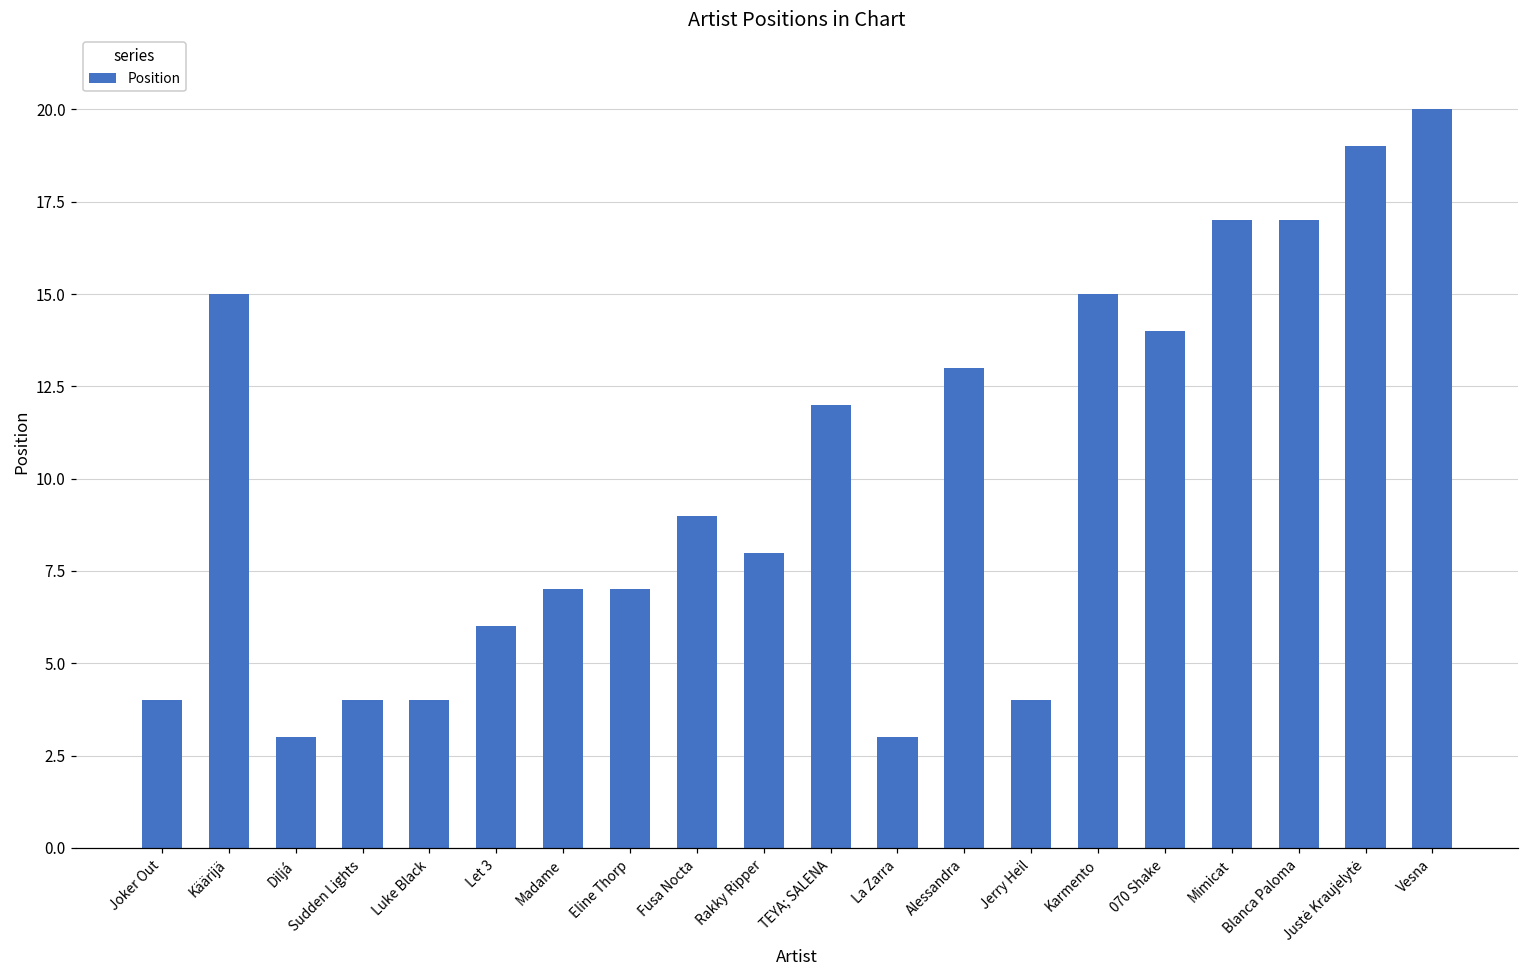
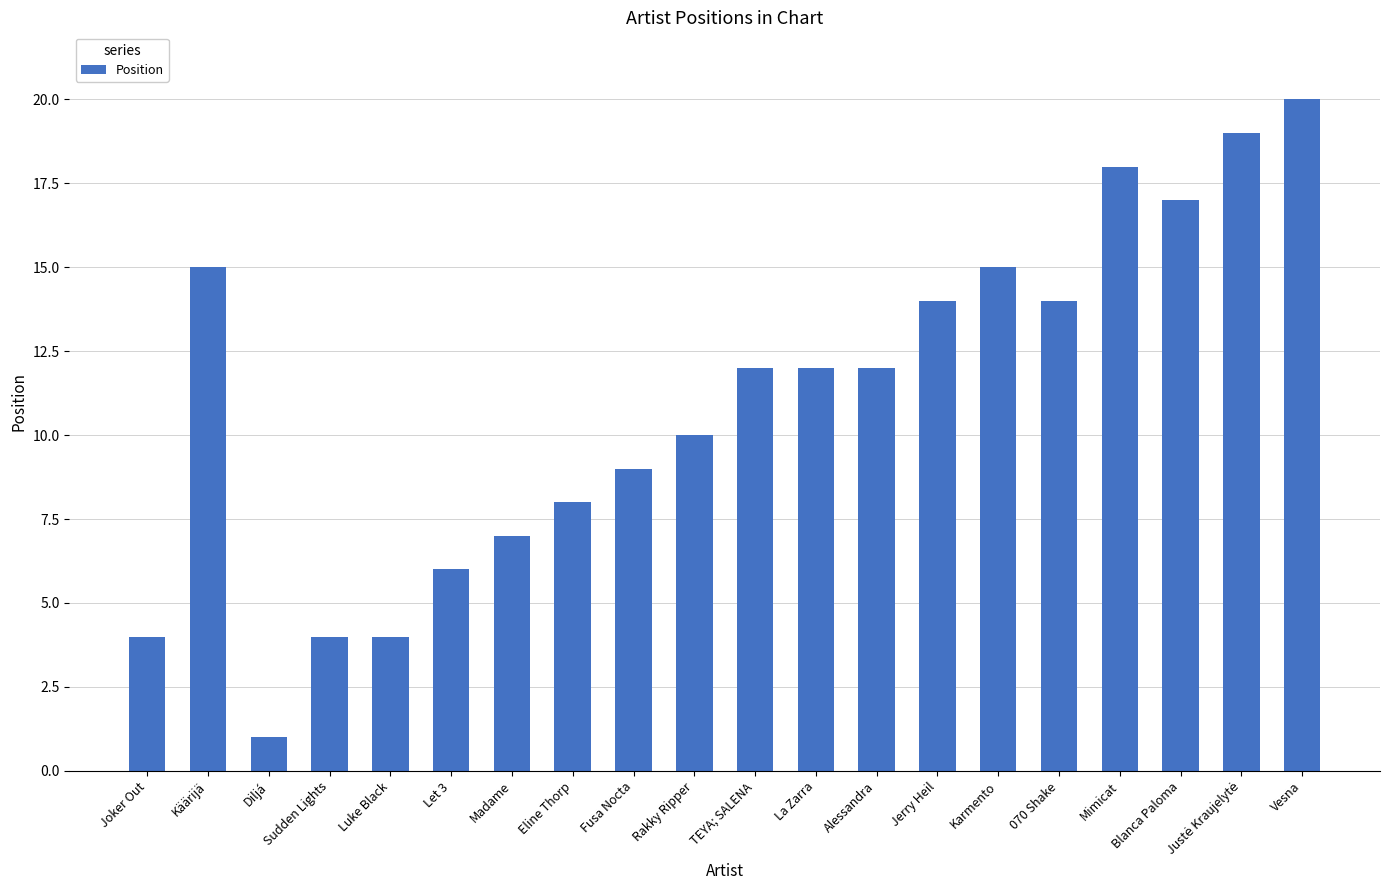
  {
    "Joker Out": 4,
    "Käärijä": 15,
-   "Diljá": 3,
+   "Diljá": 1,
    "Sudden Lights": 4,
    "Luke Black": 4,
    "Let 3": 6,
    "Madame": 7,
-   "Eline Thorp": 7,
+   "Eline Thorp": 8,
    "Fusa Nocta": 9,
-   "Rakky Ripper": 8,
+   "Rakky Ripper": 10,
    "TEYA; SALENA": 12,
-   "La Zarra": 3,
-   "Alessandra": 13,
-   "Jerry Heil": 4,
+   "La Zarra": 12,
+   "Alessandra": 12,
+   "Jerry Heil": 14,
    "Karmento": 15,
    "070 Shake": 14,
-   "Mimicat": 17,
+   "Mimicat": 18,
    "Blanca Paloma": 17,
    "Justė Kraujelytė": 19,
    "Vesna": 20
  }
